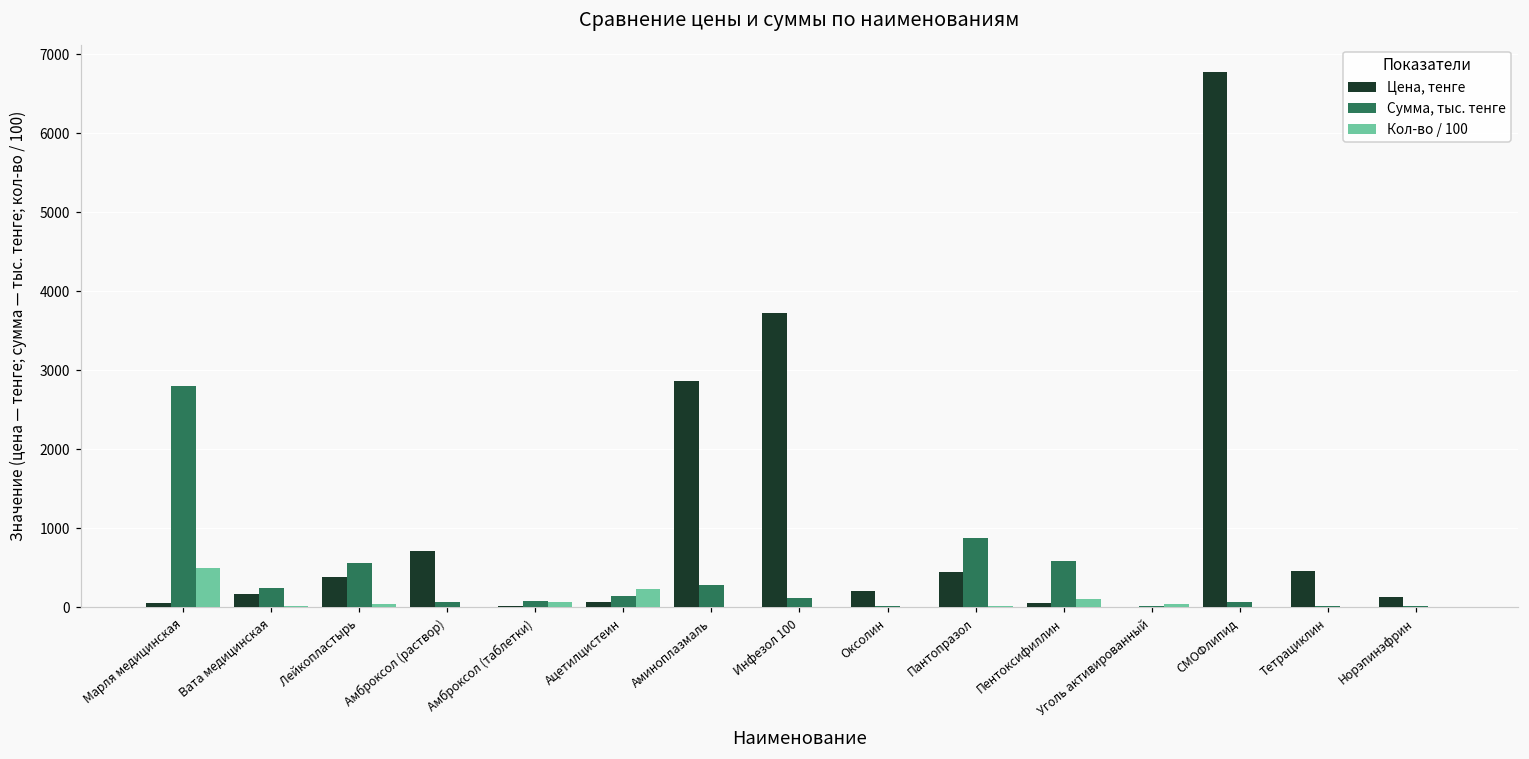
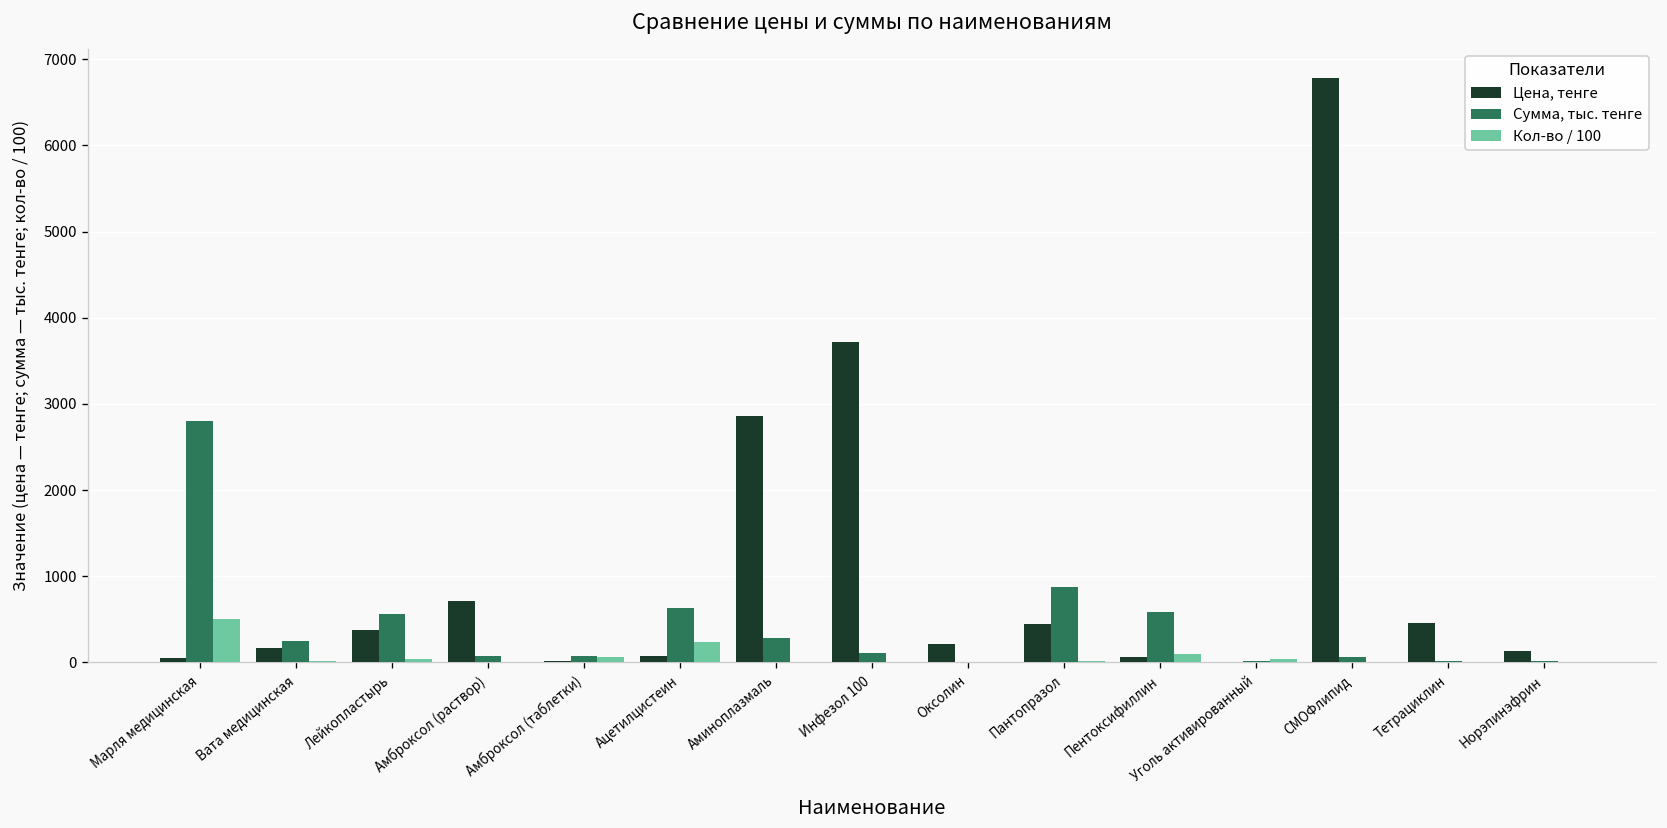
  {
    "Цена, тенге": {
      "Марля медицинская": 100,
      "Вата медицинская": 200,
      "Лейкопластырь": 400,
      "Амброксол (раствор)": 700,
      "Ацетилцистеин": 100,
      "Аминоплазмаль": 2900,
      "Инфезол 100": 3700,
      "Оксолин": 200,
      "Пантопразол": 400,
      "Пентоксифиллин": 100,
      "СМОФлипид": 6800,
      "Тетрациклин": 500,
      "Норэпинэфрин": 100
    },
    "Сумма, тыс. тенге": {
      "Марля медицинская": 2800,
      "Вата медицинская": 200,
      "Лейкопластырь": 600,
      "Амброксол (раствор)": 100,
      "Амброксол (таблетки)": 100,
-     "Ацетилцистеин": 100,
+     "Ацетилцистеин": 600,
      "Аминоплазмаль": 300,
      "Инфезол 100": 100,
      "Пантопразол": 900,
      "Пентоксифиллин": 600,
      "СМОФлипид": 100
    },
    "Кол-во / 100": {
      "Марля медицинская": 500,
      "Лейкопластырь": 0,
      "Амброксол (таблетки)": 100,
      "Ацетилцистеин": 200,
      "Пентоксифиллин": 100,
      "Уголь активированный": 0
    }
  }
